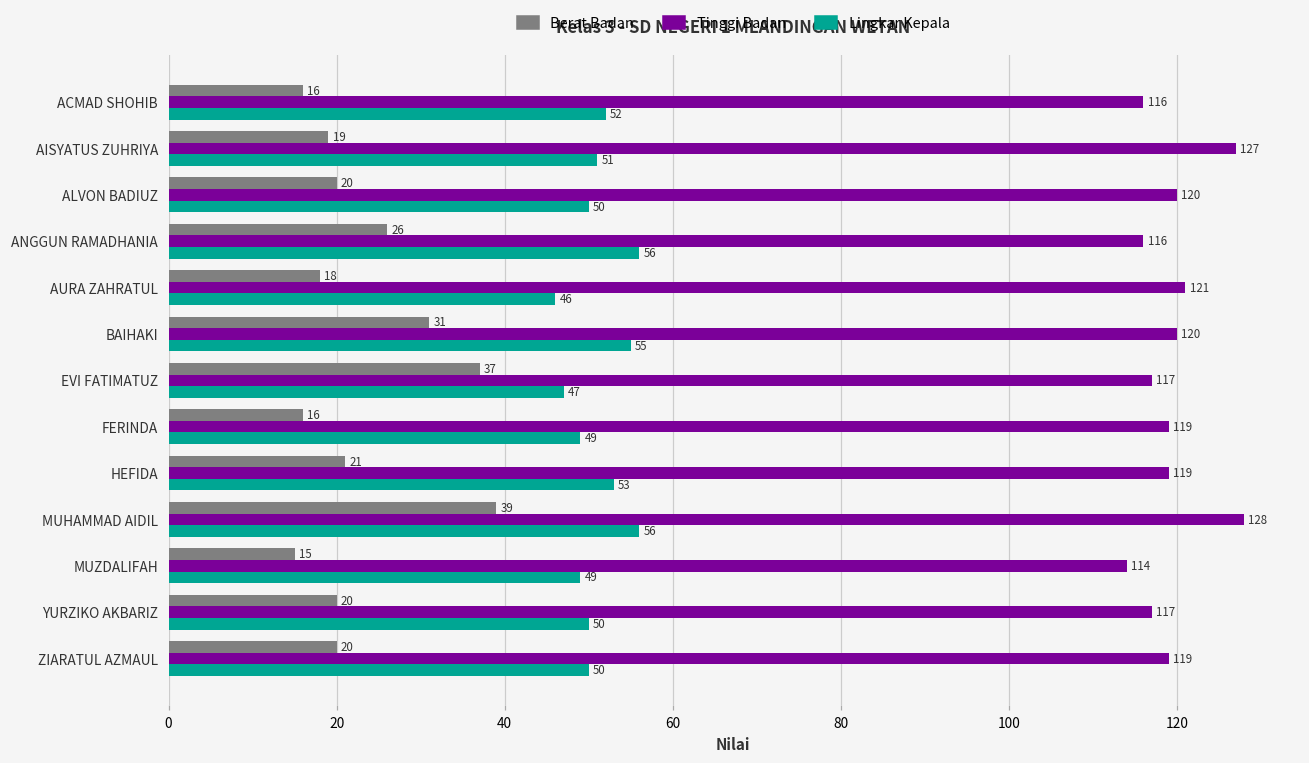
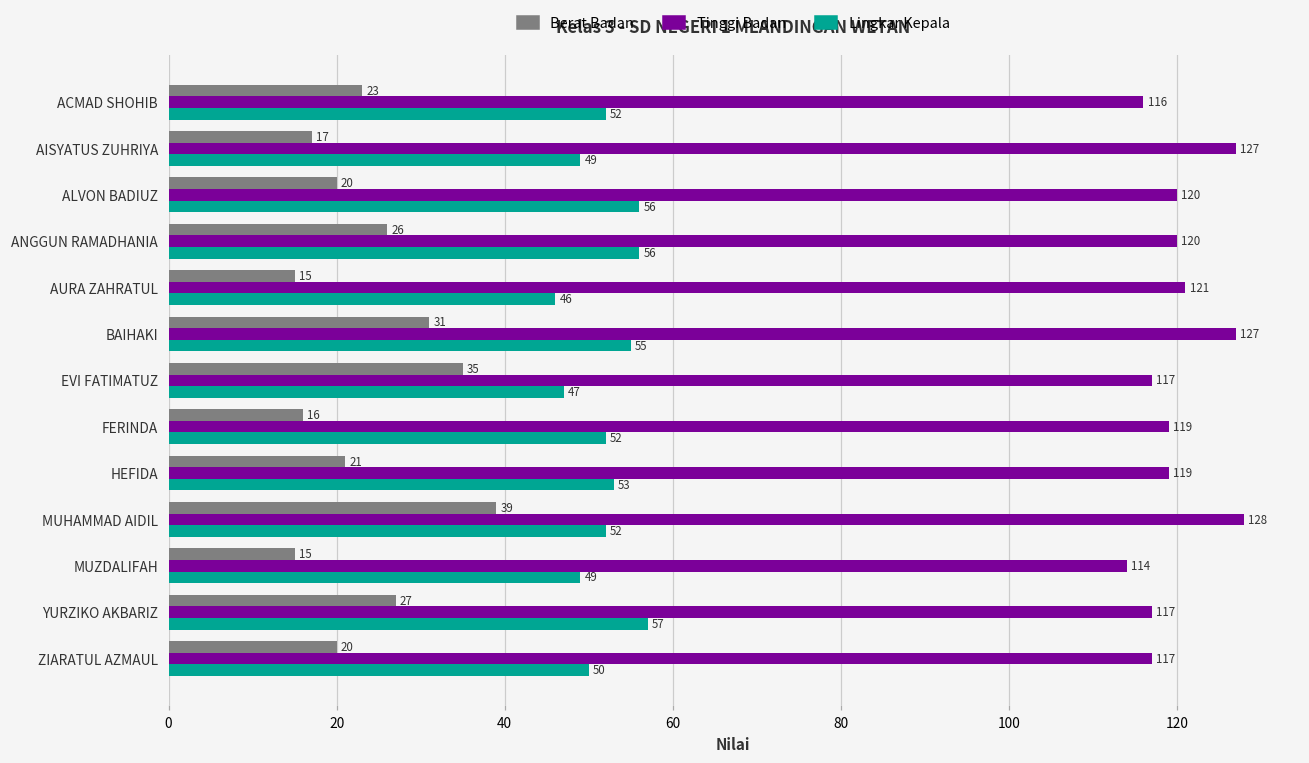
  {
    "Berat Badan": {
-     "ACMAD SHOHIB": 16,
-     "AISYATUS ZUHRIYA": 19,
+     "ACMAD SHOHIB": 23,
+     "AISYATUS ZUHRIYA": 17,
      "ALVON BADIUZ": 20,
      "ANGGUN RAMADHANIA": 26,
-     "AURA ZAHRATUL": 18,
+     "AURA ZAHRATUL": 15,
      "BAIHAKI": 31,
-     "EVI FATIMATUZ": 37,
+     "EVI FATIMATUZ": 35,
      "FERINDA": 16,
      "HEFIDA": 21,
      "MUHAMMAD AIDIL": 39,
      "MUZDALIFAH": 15,
-     "YURZIKO AKBARIZ": 20,
+     "YURZIKO AKBARIZ": 27,
      "ZIARATUL AZMAUL": 20
    },
    "Tinggi Badan": {
      "ACMAD SHOHIB": 116,
      "AISYATUS ZUHRIYA": 127,
      "ALVON BADIUZ": 120,
-     "ANGGUN RAMADHANIA": 116,
+     "ANGGUN RAMADHANIA": 120,
      "AURA ZAHRATUL": 121,
-     "BAIHAKI": 120,
+     "BAIHAKI": 127,
      "EVI FATIMATUZ": 117,
      "FERINDA": 119,
      "HEFIDA": 119,
      "MUHAMMAD AIDIL": 128,
      "MUZDALIFAH": 114,
      "YURZIKO AKBARIZ": 117,
-     "ZIARATUL AZMAUL": 119
+     "ZIARATUL AZMAUL": 117
    },
    "Lingkar Kepala": {
      "ACMAD SHOHIB": 52,
-     "AISYATUS ZUHRIYA": 51,
-     "ALVON BADIUZ": 50,
+     "AISYATUS ZUHRIYA": 49,
+     "ALVON BADIUZ": 56,
      "ANGGUN RAMADHANIA": 56,
      "AURA ZAHRATUL": 46,
      "BAIHAKI": 55,
      "EVI FATIMATUZ": 47,
-     "FERINDA": 49,
+     "FERINDA": 52,
      "HEFIDA": 53,
-     "MUHAMMAD AIDIL": 56,
+     "MUHAMMAD AIDIL": 52,
      "MUZDALIFAH": 49,
-     "YURZIKO AKBARIZ": 50,
+     "YURZIKO AKBARIZ": 57,
      "ZIARATUL AZMAUL": 50
    }
  }
